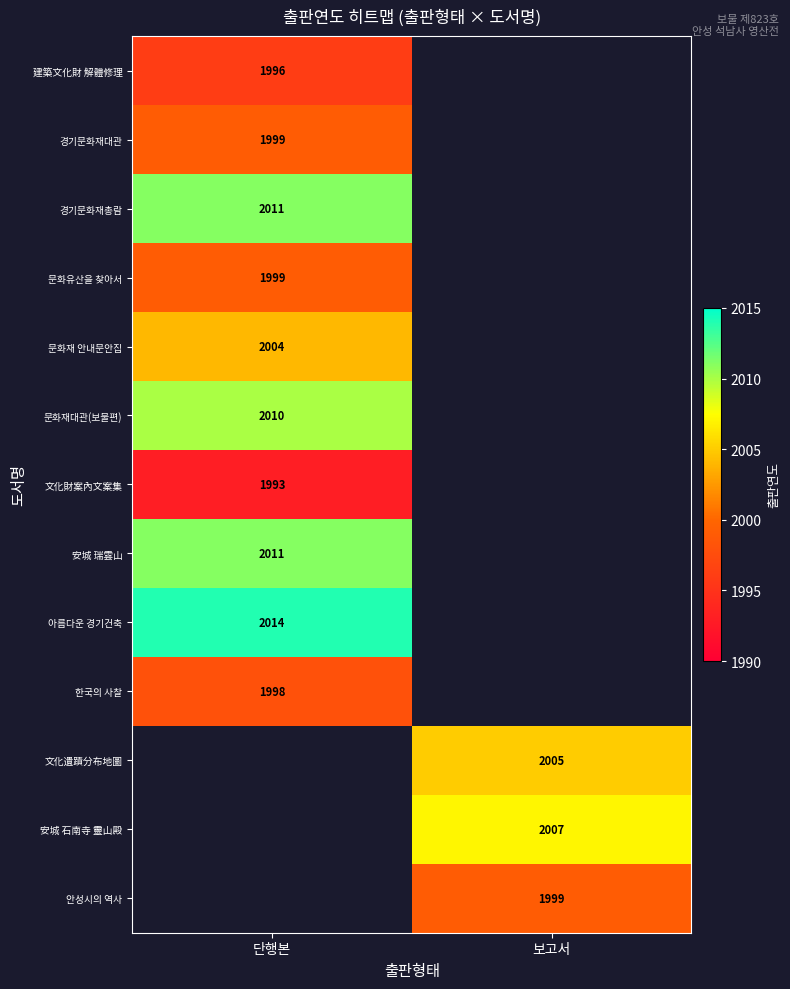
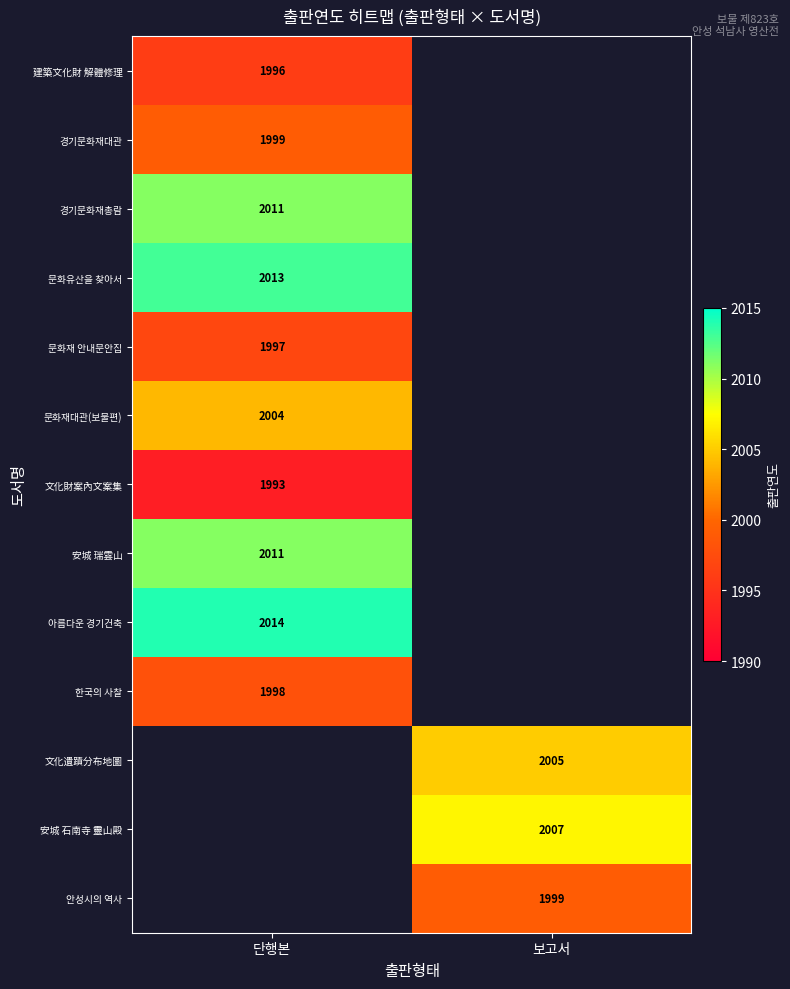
  {
    "建築文化財 解體修理": {
      "단행본": 1996
    },
    "경기문화재대관": {
      "단행본": 1999
    },
    "경기문화재총람": {
      "단행본": 2011
    },
    "문화유산을 찾아서": {
-     "단행본": 1999
+     "단행본": 2013
    },
    "문화재 안내문안집": {
-     "단행본": 2004
+     "단행본": 1997
    },
    "문화재대관(보물편)": {
-     "단행본": 2010
+     "단행본": 2004
    },
    "文化財案內文案集": {
      "단행본": 1993
    },
    "安城 瑞雲山": {
      "단행본": 2011
    },
    "아름다운 경기건축": {
      "단행본": 2014
    },
    "한국의 사찰": {
      "단행본": 1998
    },
    "文化遺蹟分布地圖": {
      "보고서": 2005
    },
    "安城 石南寺 靈山殿": {
      "보고서": 2007
    },
    "안성시의 역사": {
      "보고서": 1999
    }
  }
